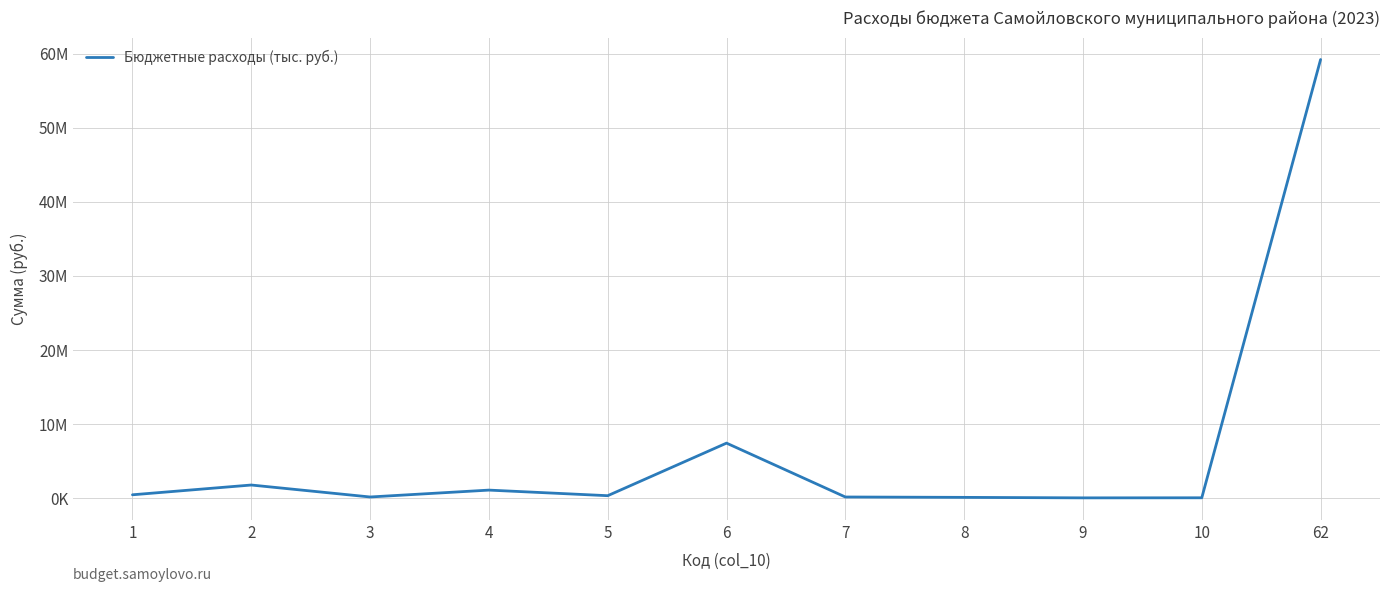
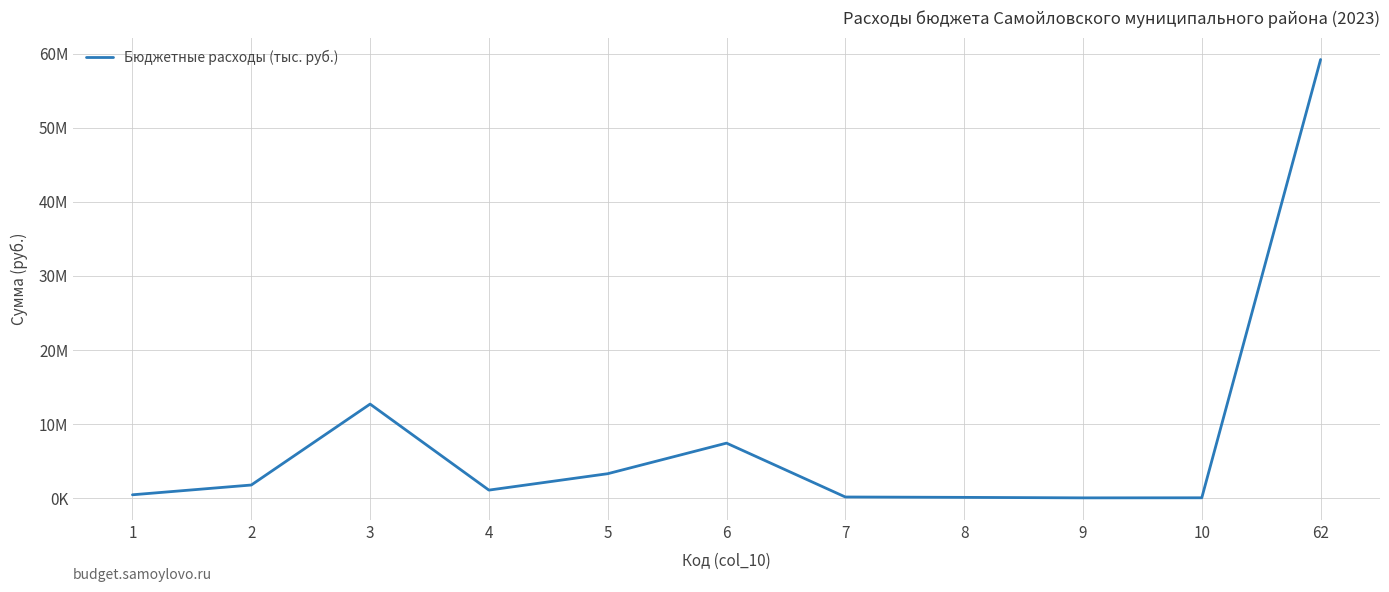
  {
    "1": 0,
    "2": 2000000,
-   "3": 0,
+   "3": 13000000,
    "4": 1000000,
-   "5": 0,
+   "5": 3000000,
    "6": 7000000,
    "7": 0,
    "8": 0,
    "9": 0,
    "10": 0,
    "62": 59000000
  }
